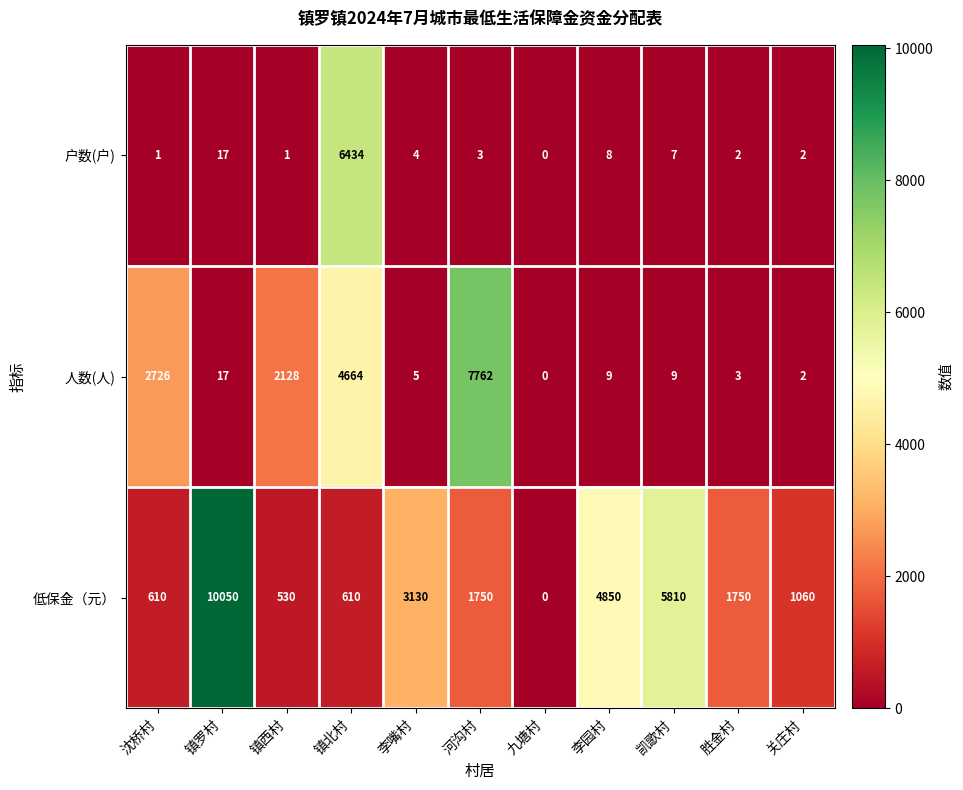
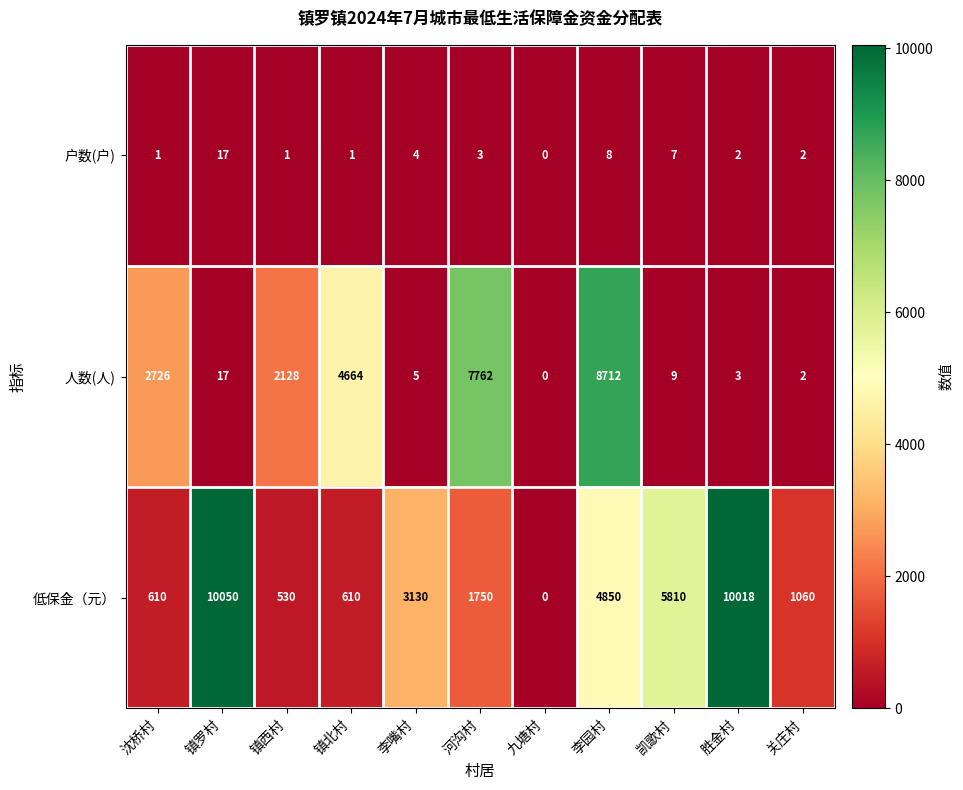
  {
    "户数(户)": {
      "沈桥村": 1,
      "镇罗村": 17,
      "镇西村": 1,
-     "镇北村": 6434,
+     "镇北村": 1,
      "李嘴村": 4,
      "河沟村": 3,
      "九塘村": 0,
      "李园村": 8,
      "凯歌村": 7,
      "胜金村": 2,
      "关庄村": 2
    },
    "人数(人)": {
      "沈桥村": 2726,
      "镇罗村": 17,
      "镇西村": 2128,
      "镇北村": 4664,
      "李嘴村": 5,
      "河沟村": 7762,
      "九塘村": 0,
-     "李园村": 9,
+     "李园村": 8712,
      "凯歌村": 9,
      "胜金村": 3,
      "关庄村": 2
    },
    "低保金（元）": {
      "沈桥村": 610,
      "镇罗村": 10050,
      "镇西村": 530,
      "镇北村": 610,
      "李嘴村": 3130,
      "河沟村": 1750,
      "九塘村": 0,
      "李园村": 4850,
      "凯歌村": 5810,
-     "胜金村": 1750,
+     "胜金村": 10018,
      "关庄村": 1060
    }
  }
